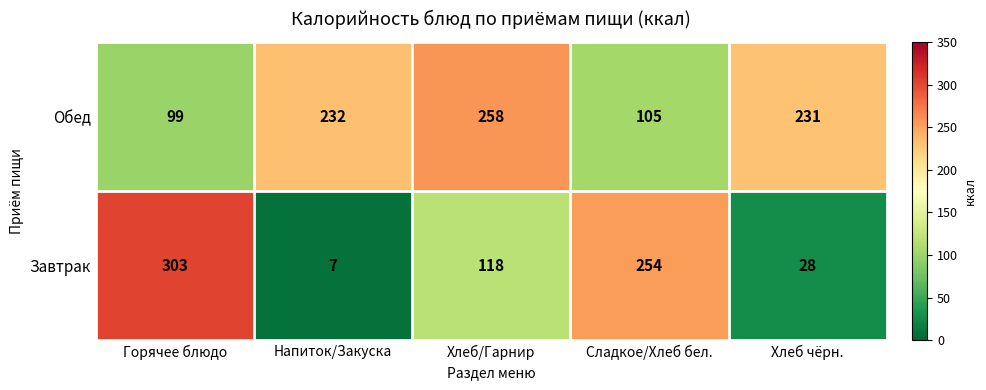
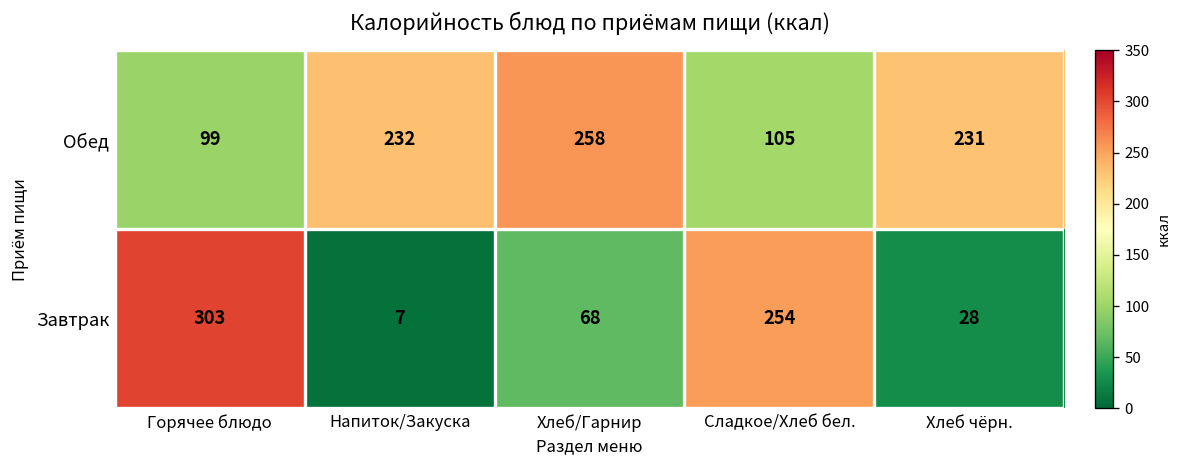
  {
    "Обед": {
      "Горячее блюдо": 99,
      "Напиток/Закуска": 232,
      "Хлеб/Гарнир": 258,
      "Сладкое/Хлеб бел.": 105,
      "Хлеб чёрн.": 231
    },
    "Завтрак": {
      "Горячее блюдо": 303,
      "Напиток/Закуска": 7,
-     "Хлеб/Гарнир": 118,
+     "Хлеб/Гарнир": 68,
      "Сладкое/Хлеб бел.": 254,
      "Хлеб чёрн.": 28
    }
  }
